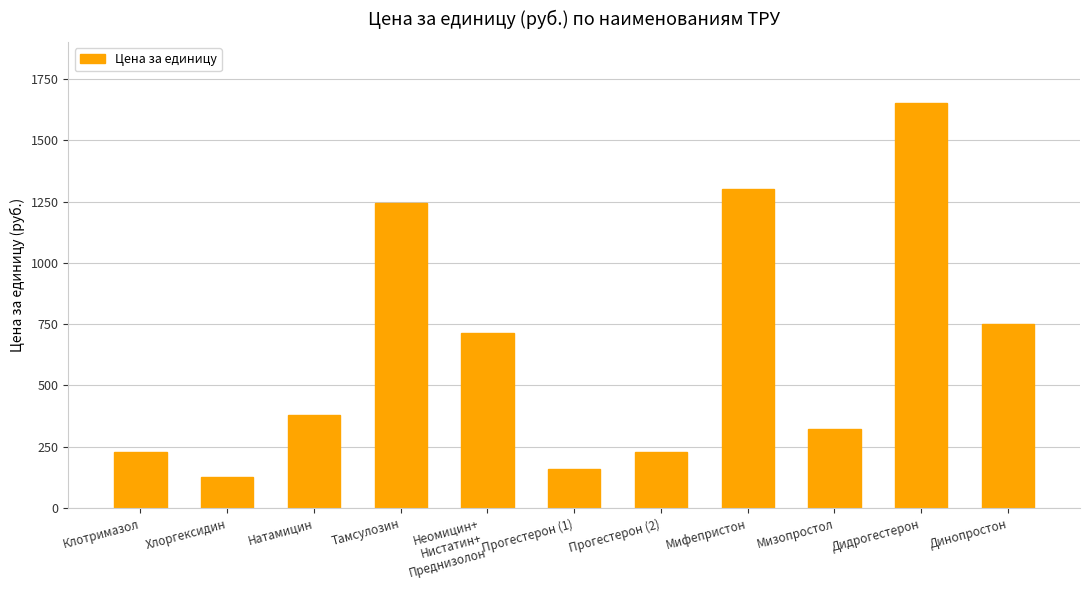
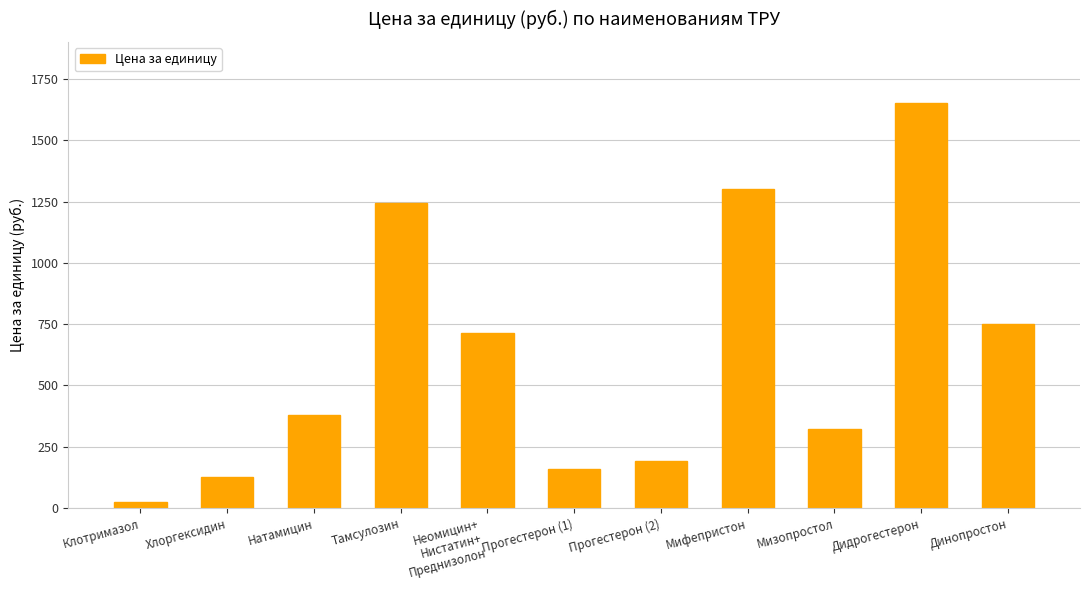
  {
-   "Клотримазол": 230,
+   "Клотримазол": 30,
    "Хлоргексидин": 130,
    "Натамицин": 380,
    "Тамсулозин": 1240,
    "Неомицин+ Нистатин+ Преднизолон": 710,
    "Прогестерон (1)": 160,
-   "Прогестерон (2)": 230,
+   "Прогестерон (2)": 190,
    "Мифепристон": 1300,
    "Мизопростол": 320,
    "Дидрогестерон": 1650,
    "Динопростон": 750
  }
